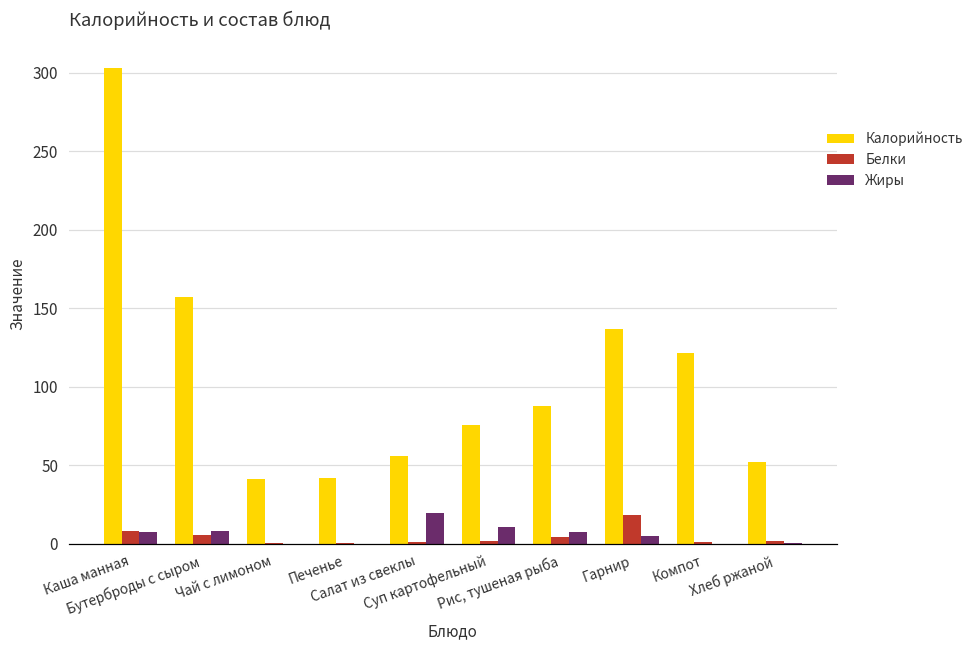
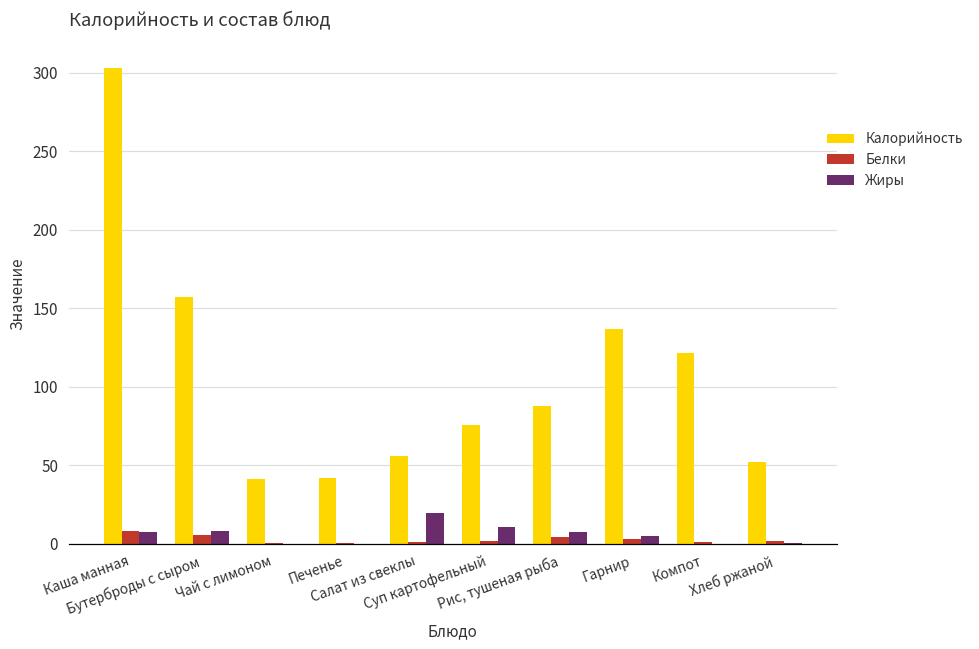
  {
    "Калорийность": {
      "Каша манная": 303,
      "Бутерброды с сыром": 157,
      "Чай с лимоном": 42,
      "Печенье": 42,
      "Салат из свеклы": 56,
      "Суп картофельный": 76,
      "Рис, тушеная рыба": 88,
      "Гарнир": 137,
      "Компот": 122,
      "Хлеб ржаной": 52
    },
    "Белки": {
      "Каша манная": 8,
      "Бутерброды с сыром": 6,
      "Суп картофельный": 2,
      "Рис, тушеная рыба": 5,
-     "Гарнир": 18,
+     "Гарнир": 3,
      "Хлеб ржаной": 2
    },
    "Жиры": {
      "Каша манная": 7,
      "Бутерброды с сыром": 8,
      "Чай с лимоном": 0,
      "Печенье": 0,
      "Салат из свеклы": 20,
      "Суп картофельный": 11,
      "Рис, тушеная рыба": 7,
      "Гарнир": 5,
      "Компот": 0
    }
  }
